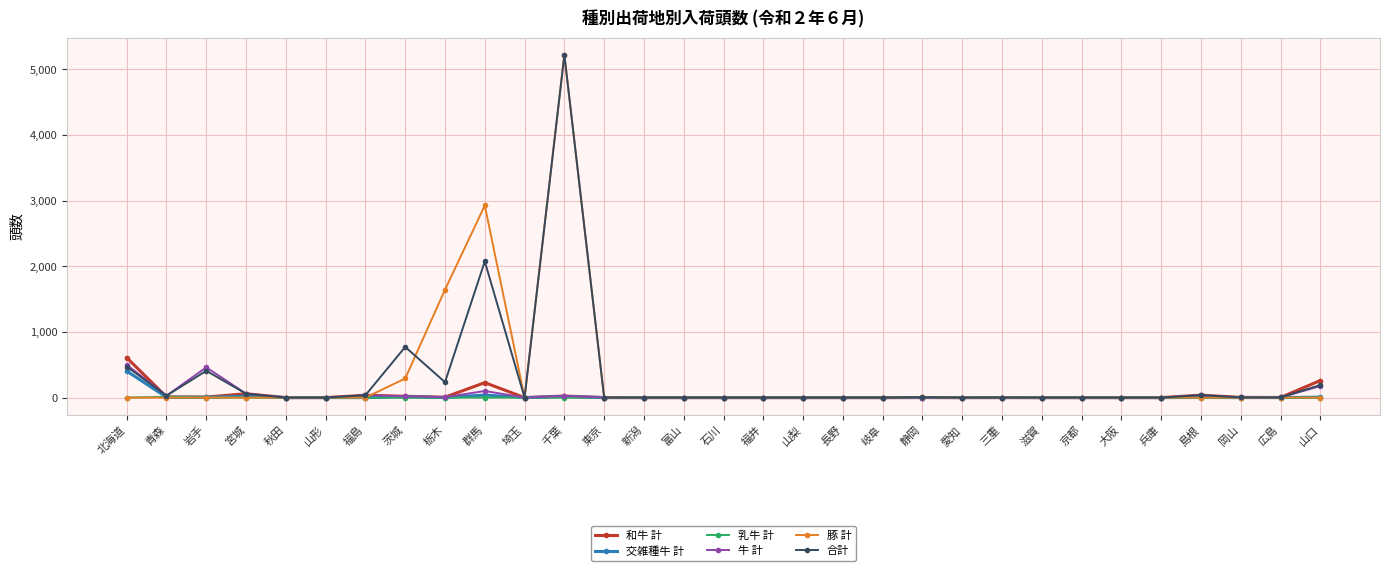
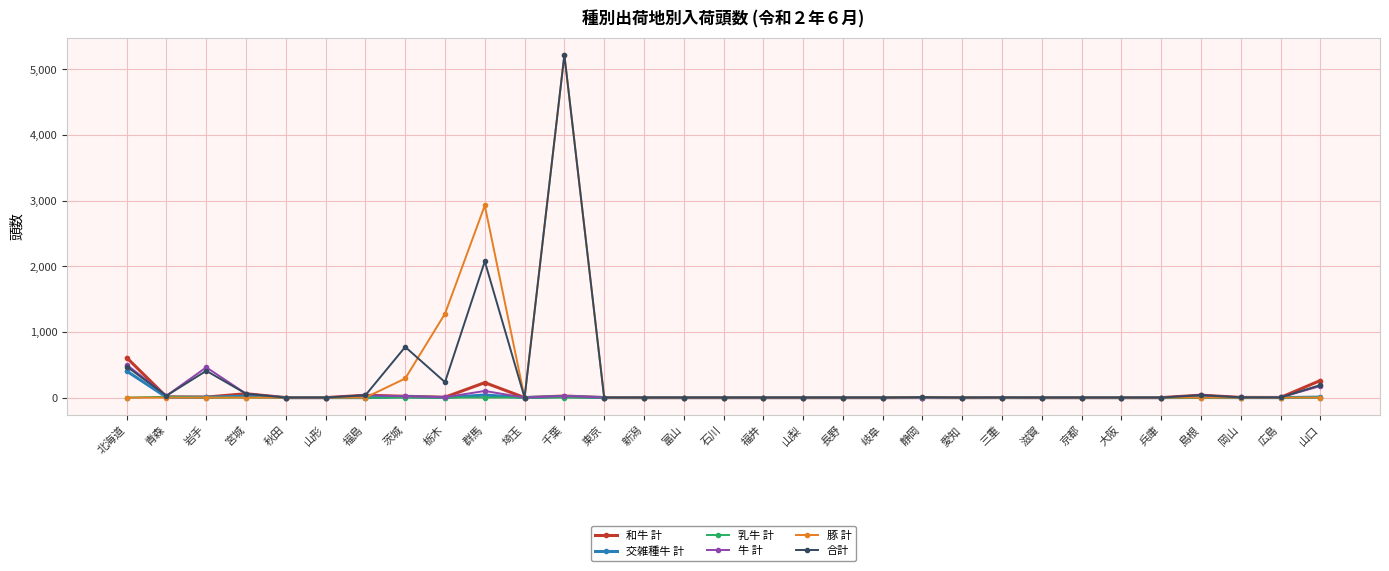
  {
    "和牛 計": {
      "北海道": "600",
      "群馬": "200",
      "山口": "300"
    },
    "交雑種牛 計": {
      "北海道": "400",
      "群馬": "0"
    },
    "乳牛 計": {
      "群馬": "0"
    },
    "牛 計": {
      "岩手": "500",
      "群馬": "100"
    },
    "豚 計": {
      "茨城": "300",
-     "栃木": "1,600",
+     "栃木": "1,300",
      "群馬": "2,900"
    },
    "合計": {
      "岩手": "400",
      "茨城": "800",
      "栃木": "200",
      "群馬": "2,100"
    }
  }
